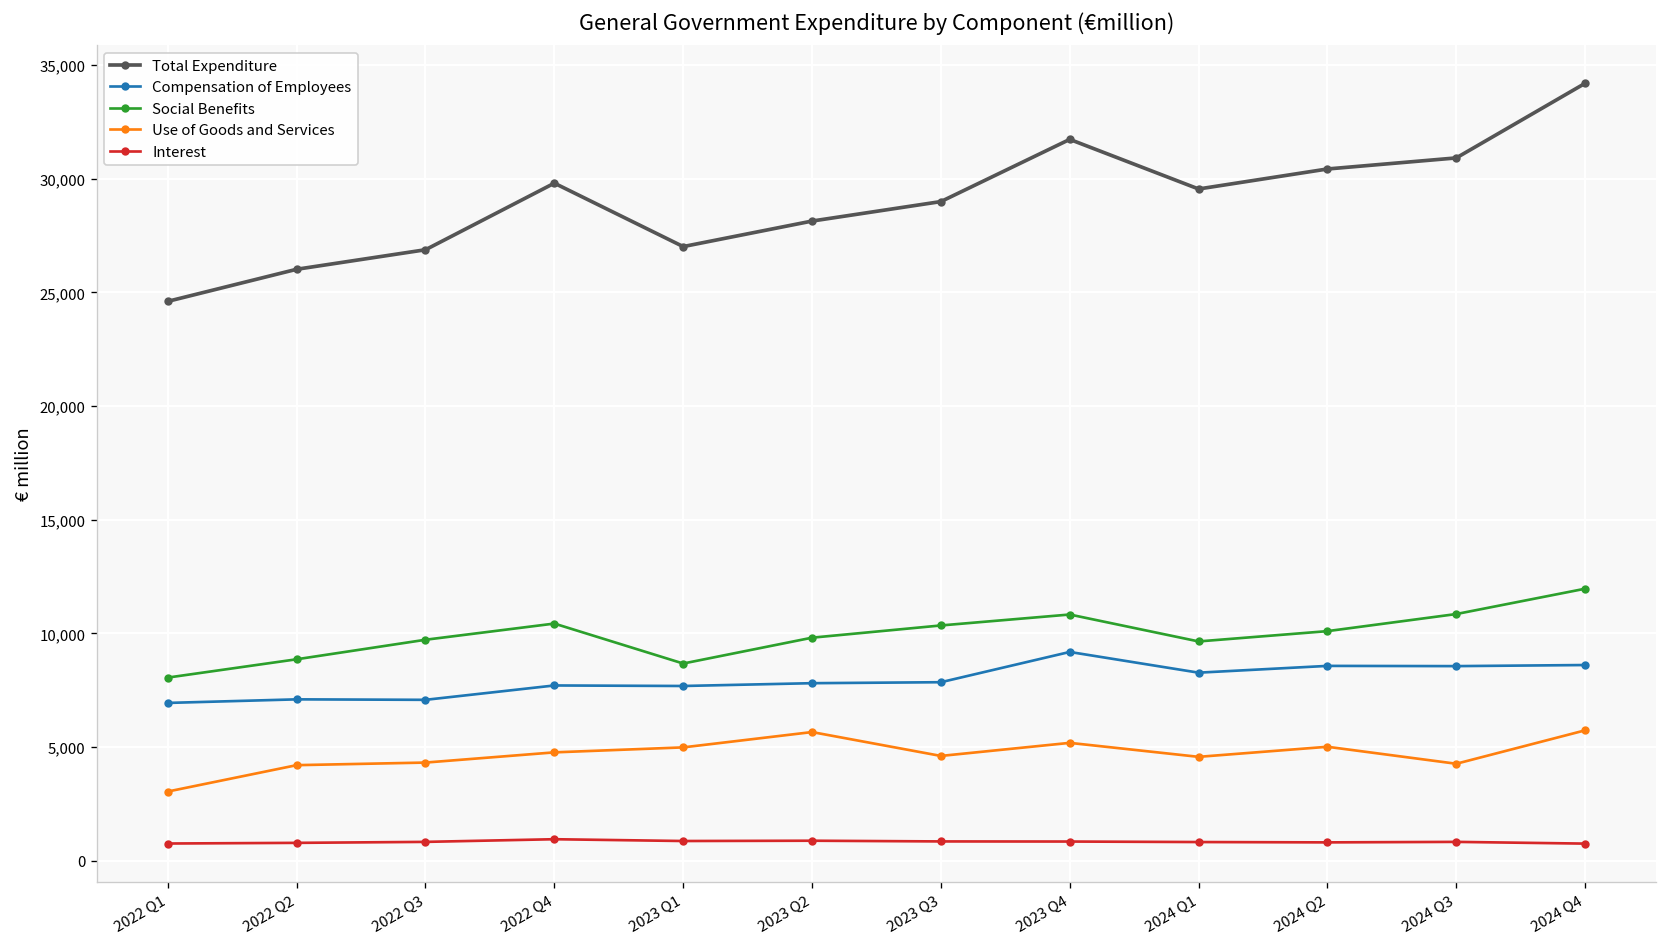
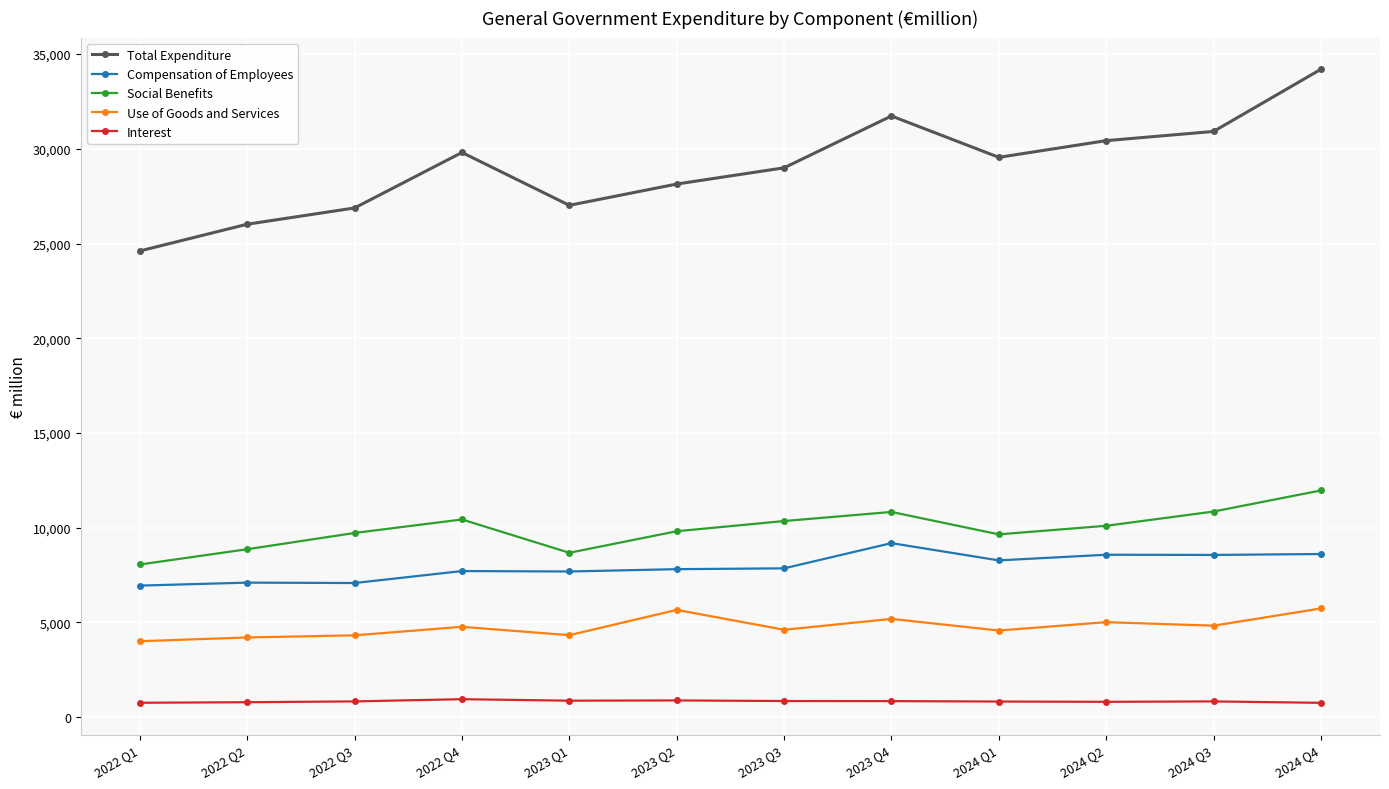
  {
    "Total Expenditure": {
      "2022 Q1": "24,600",
      "2022 Q2": "26,000",
      "2022 Q3": "26,900",
      "2022 Q4": "29,800",
      "2023 Q1": "27,000",
      "2023 Q2": "28,100",
      "2023 Q3": "29,000",
      "2023 Q4": "31,700",
      "2024 Q1": "29,600",
      "2024 Q2": "30,400",
      "2024 Q3": "30,900",
      "2024 Q4": "34,200"
    },
    "Compensation of Employees": {
      "2022 Q1": "6,900",
      "2022 Q2": "7,100",
      "2022 Q3": "7,100",
      "2022 Q4": "7,700",
      "2023 Q1": "7,700",
      "2023 Q2": "7,800",
      "2023 Q3": "7,900",
      "2023 Q4": "9,200",
      "2024 Q1": "8,300",
      "2024 Q2": "8,600",
      "2024 Q3": "8,600",
      "2024 Q4": "8,600"
    },
    "Social Benefits": {
      "2022 Q1": "8,100",
      "2022 Q2": "8,900",
      "2022 Q3": "9,700",
      "2022 Q4": "10,400",
      "2023 Q1": "8,700",
      "2023 Q2": "9,800",
      "2023 Q3": "10,400",
      "2023 Q4": "10,800",
      "2024 Q1": "9,600",
      "2024 Q2": "10,100",
      "2024 Q3": "10,900",
      "2024 Q4": "12,000"
    },
    "Use of Goods and Services": {
-     "2022 Q1": "3,000",
+     "2022 Q1": "4,000",
      "2022 Q2": "4,200",
      "2022 Q3": "4,300",
      "2022 Q4": "4,800",
-     "2023 Q1": "5,000",
+     "2023 Q1": "4,300",
      "2023 Q2": "5,700",
      "2023 Q3": "4,600",
      "2023 Q4": "5,200",
      "2024 Q1": "4,600",
      "2024 Q2": "5,000",
-     "2024 Q3": "4,300",
+     "2024 Q3": "4,800",
      "2024 Q4": "5,700"
    },
    "Interest": {
      "2022 Q1": "800",
      "2022 Q2": "800",
      "2022 Q3": "800",
      "2022 Q4": "900",
      "2023 Q1": "900",
      "2023 Q2": "900",
      "2023 Q3": "900",
      "2023 Q4": "800",
      "2024 Q1": "800",
      "2024 Q2": "800",
      "2024 Q3": "800",
      "2024 Q4": "800"
    }
  }
